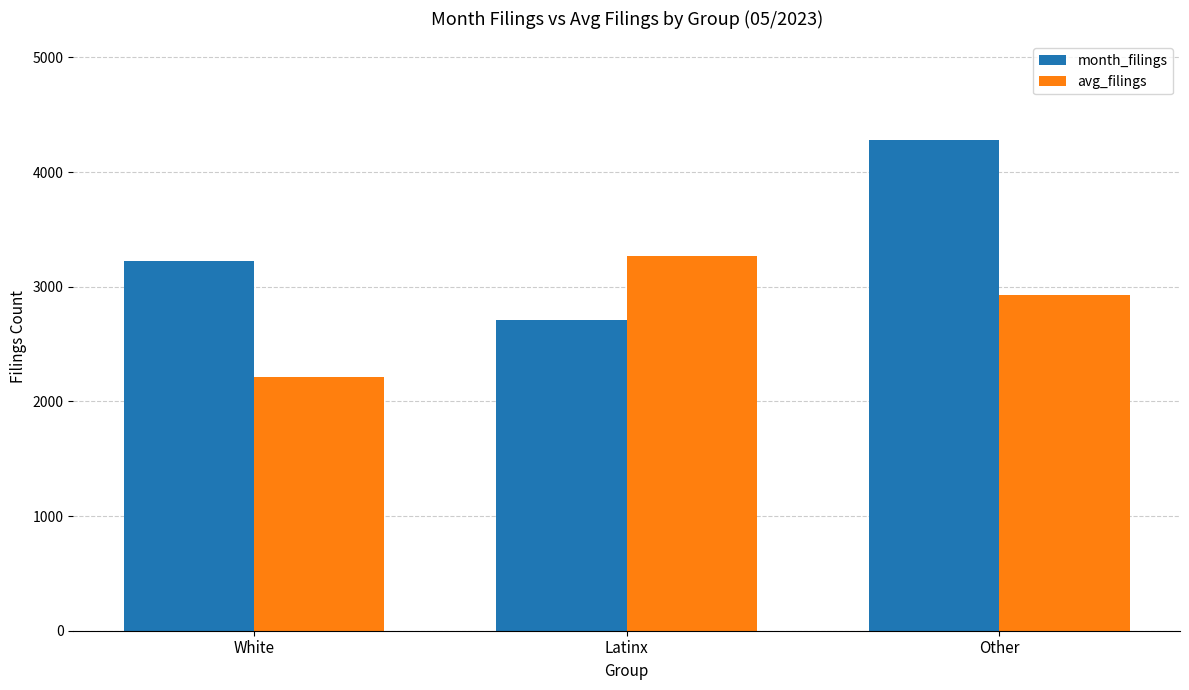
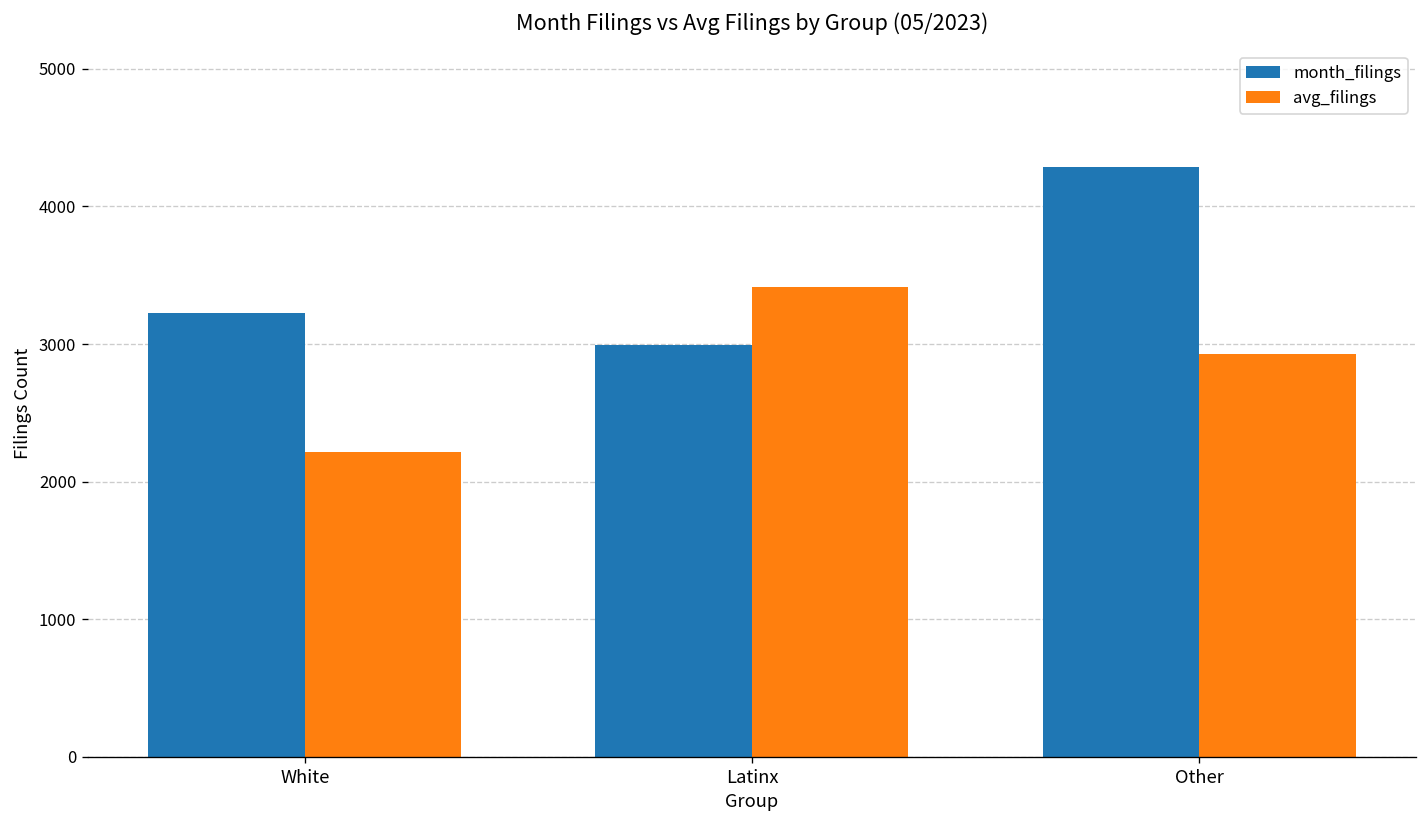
  {
    "month_filings": {
      "White": 3230,
-     "Latinx": 2710,
+     "Latinx": 2990,
      "Other": 4280
    },
    "avg_filings": {
      "White": 2210,
-     "Latinx": 3270,
+     "Latinx": 3420,
      "Other": 2930
    }
  }
